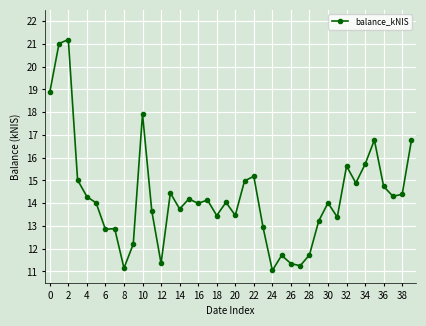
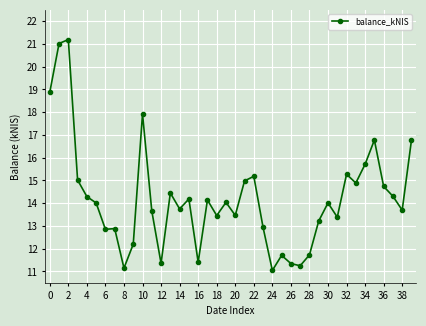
  {
    "0": 18.9,
    "2": 21.2,
    "4": 14.3,
    "6": 12.9,
    "8": 11.1,
    "10": 17.9,
    "12": 11.4,
    "14": 13.7,
-   "16": 14.0,
+   "16": 11.4,
    "18": 13.5,
    "20": 13.5,
    "22": 15.2,
    "24": 11.0,
    "26": 11.3,
    "28": 11.7,
    "30": 14.0,
-   "32": 15.6,
+   "32": 15.3,
    "34": 15.7,
    "36": 14.7,
-   "38": 14.4
+   "38": 13.7
  }
